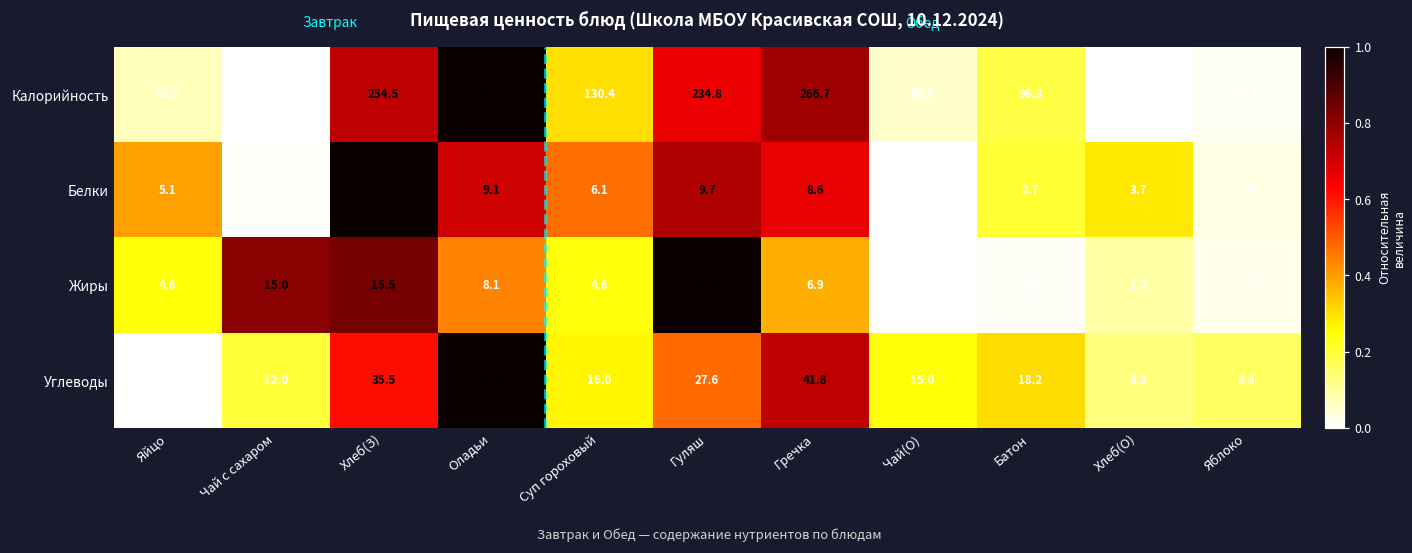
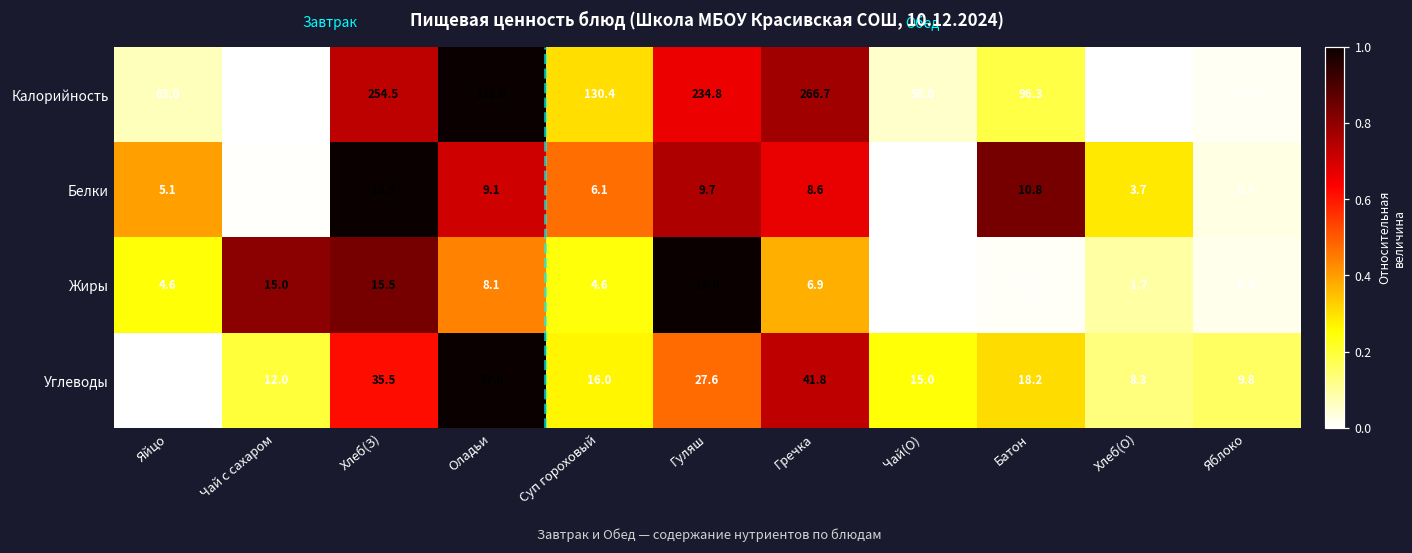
  {
    "Калорийность": {
      "Яйцо": 63.0,
      "Хлеб(З)": 254.5,
      "Суп гороховый": 130.4,
      "Гуляш": 234.8,
      "Гречка": 266.7,
      "Чай(О)": 58.0,
      "Батон": 96.3
    },
    "Белки": {
      "Яйцо": 5.1,
      "Оладьи": 9.1,
      "Суп гороховый": 6.1,
      "Гуляш": 9.7,
      "Гречка": 8.6,
-     "Батон": 2.7,
+     "Батон": 10.8,
      "Хлеб(О)": 3.7
    },
    "Жиры": {
      "Яйцо": 4.6,
      "Чай с сахаром": 15.0,
      "Хлеб(З)": 15.5,
      "Оладьи": 8.1,
      "Суп гороховый": 4.6,
      "Гречка": 6.9,
      "Хлеб(О)": 1.7
    },
    "Углеводы": {
      "Чай с сахаром": 12.0,
      "Хлеб(З)": 35.5,
      "Суп гороховый": 16.0,
      "Гуляш": 27.6,
      "Гречка": 41.8,
      "Чай(О)": 15.0,
      "Батон": 18.2,
      "Хлеб(О)": 8.3,
      "Яблоко": 9.8
    }
  }
